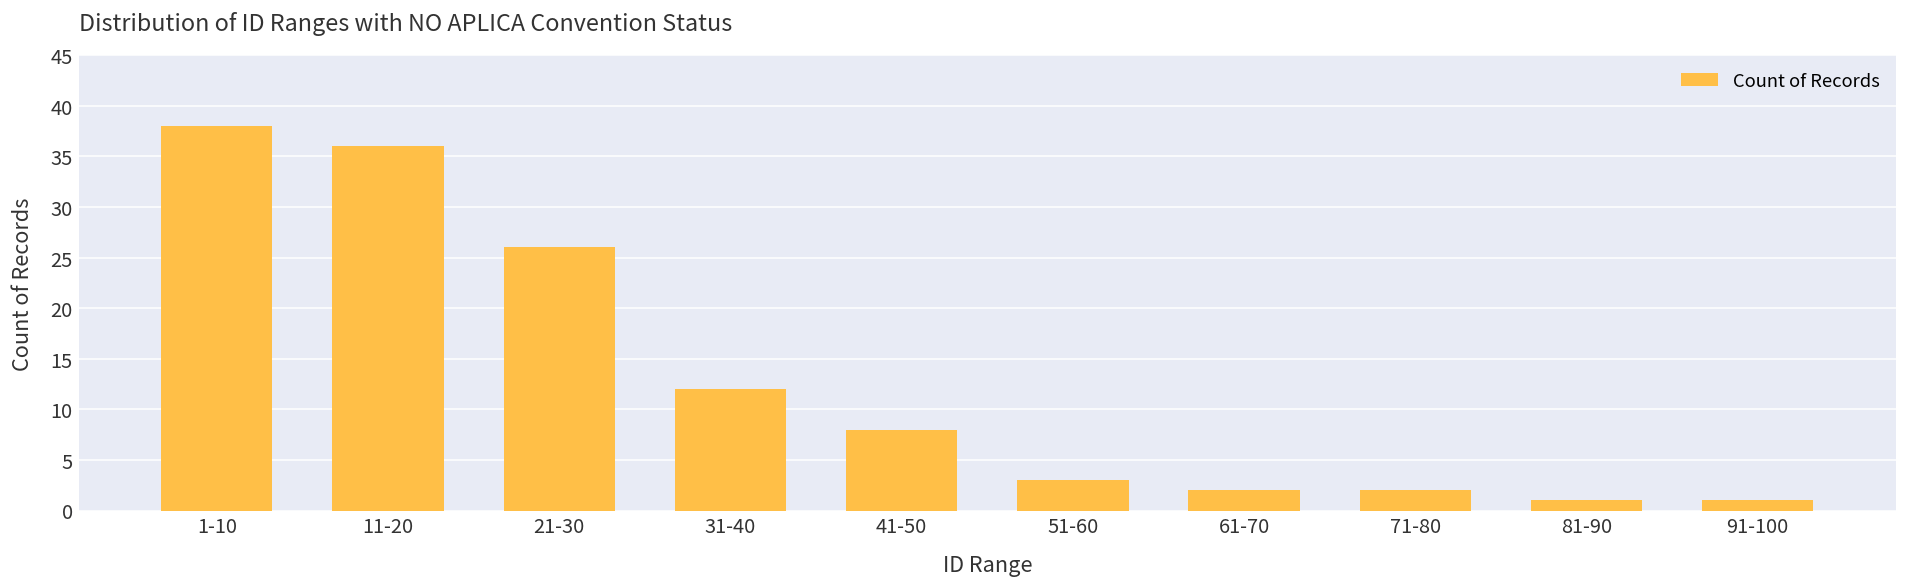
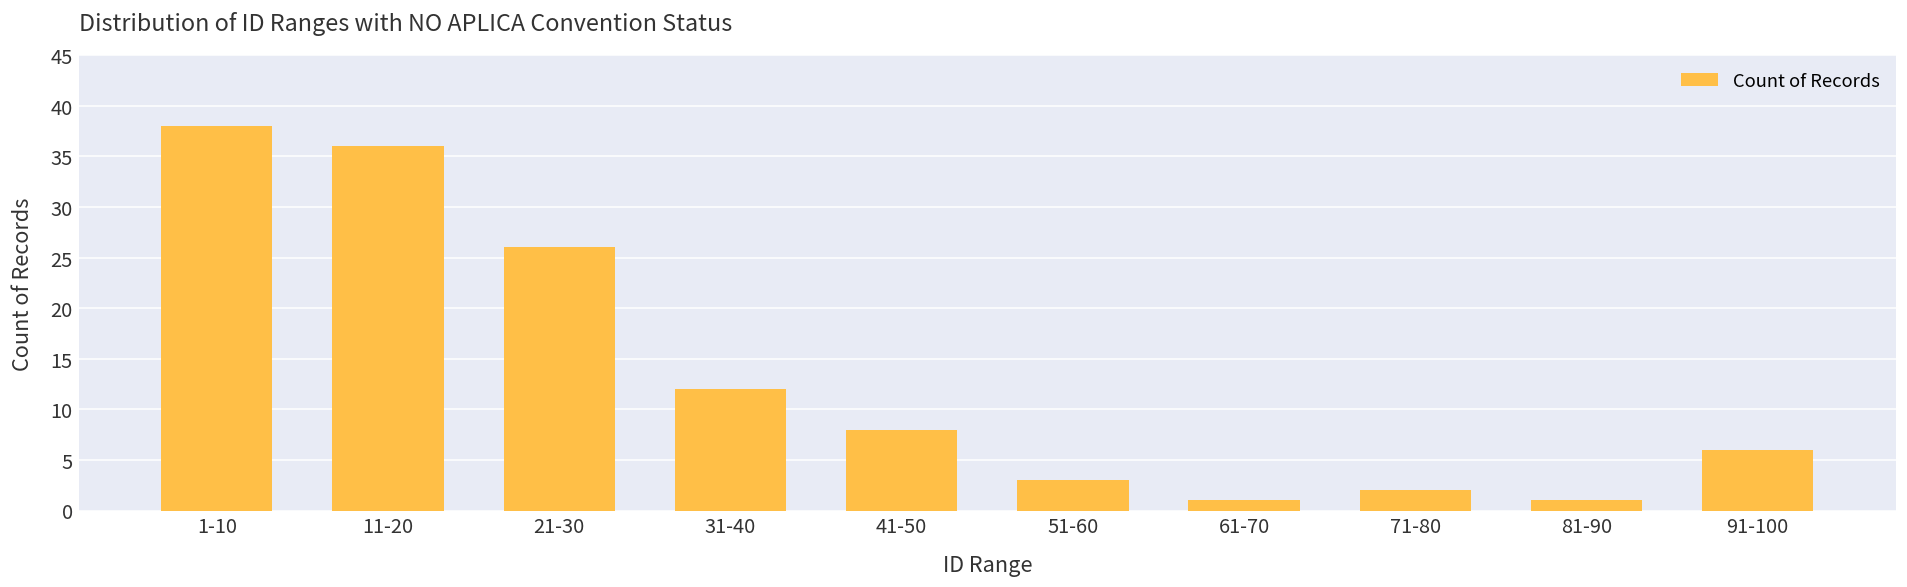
  {
    "1-10": 38,
    "11-20": 36,
    "21-30": 26,
    "31-40": 12,
    "41-50": 8,
    "51-60": 3,
-   "61-70": 2,
+   "61-70": 1,
    "71-80": 2,
    "81-90": 1,
-   "91-100": 1
+   "91-100": 6
  }
